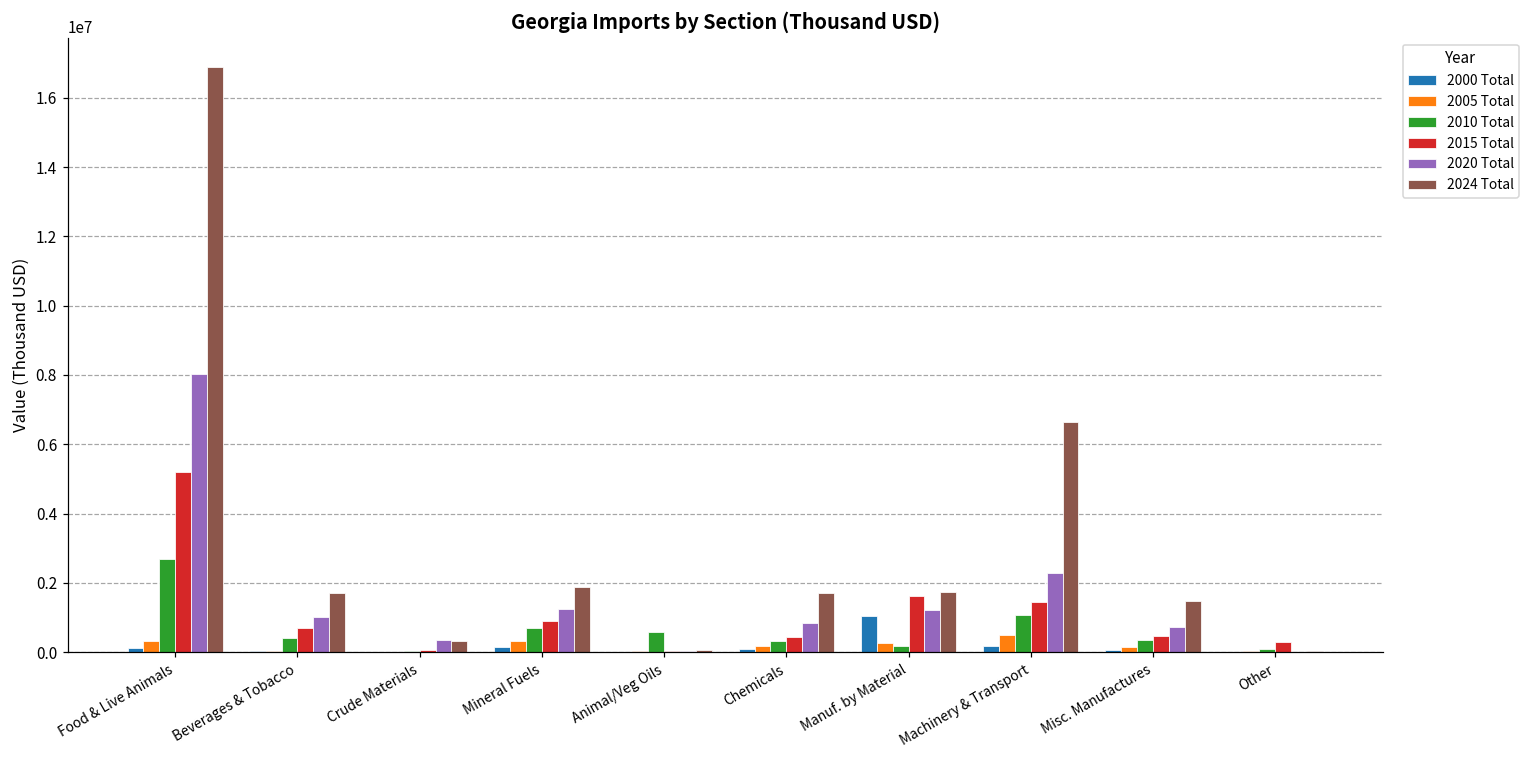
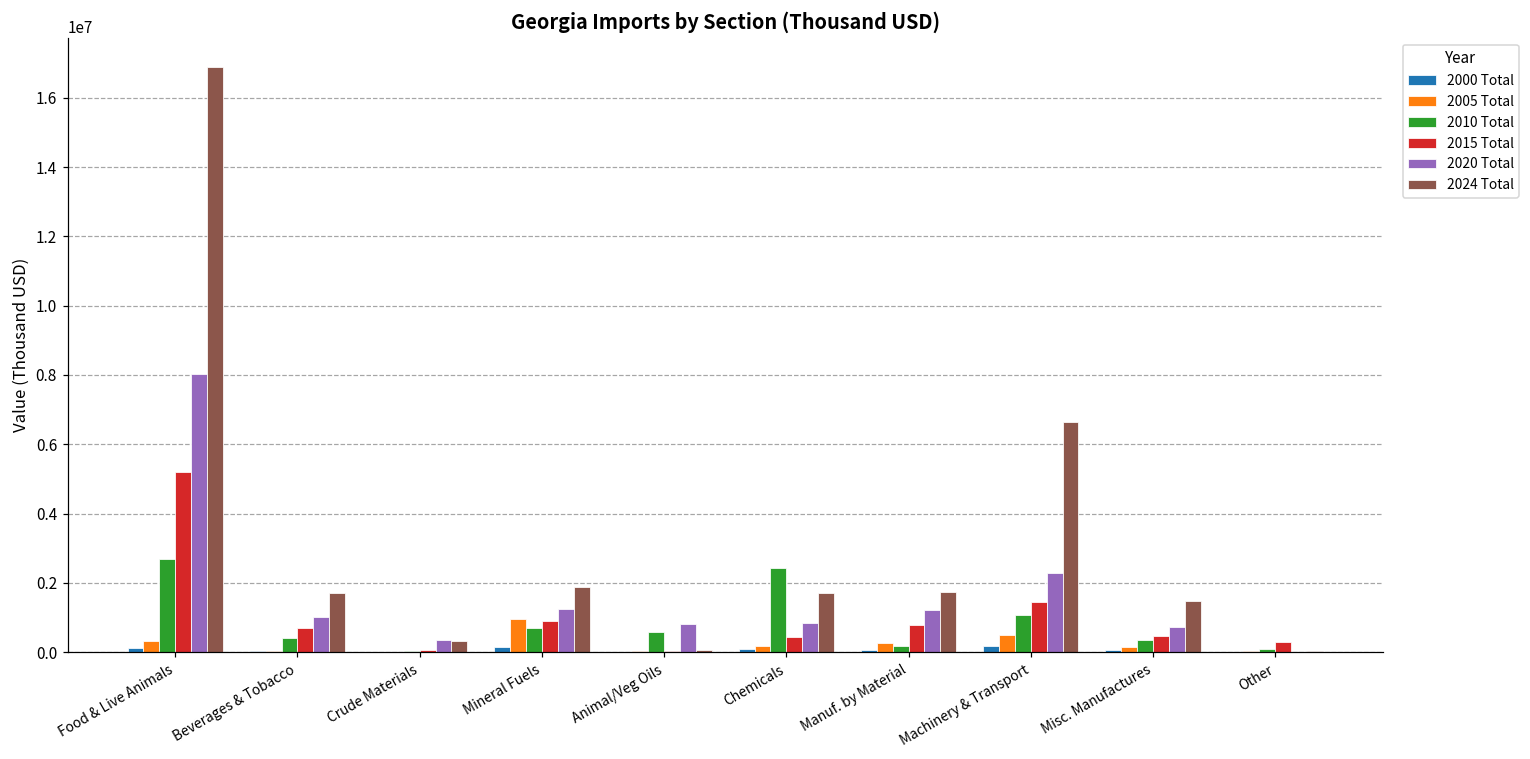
  {
    "2000 Total": {
      "Food & Live Animals": 100000,
      "Mineral Fuels": 100000,
      "Chemicals": 100000,
-     "Manuf. by Material": 1100000,
+     "Manuf. by Material": 100000,
      "Machinery & Transport": 200000
    },
    "2005 Total": {
      "Food & Live Animals": 300000,
-     "Mineral Fuels": 300000,
+     "Mineral Fuels": 1000000,
      "Chemicals": 200000,
      "Manuf. by Material": 300000,
      "Machinery & Transport": 500000,
      "Misc. Manufactures": 100000
    },
    "2010 Total": {
      "Food & Live Animals": 2700000,
      "Beverages & Tobacco": 400000,
      "Mineral Fuels": 700000,
      "Animal/Veg Oils": 600000,
-     "Chemicals": 300000,
+     "Chemicals": 2400000,
      "Manuf. by Material": 200000,
      "Machinery & Transport": 1100000,
      "Misc. Manufactures": 400000,
      "Other": 100000
    },
    "2015 Total": {
      "Food & Live Animals": 5200000,
      "Beverages & Tobacco": 700000,
      "Mineral Fuels": 900000,
      "Chemicals": 400000,
-     "Manuf. by Material": 1600000,
+     "Manuf. by Material": 800000,
      "Machinery & Transport": 1500000,
      "Misc. Manufactures": 500000,
      "Other": 300000
    },
    "2020 Total": {
      "Food & Live Animals": 8000000,
      "Beverages & Tobacco": 1000000,
      "Crude Materials": 300000,
      "Mineral Fuels": 1200000,
-     "Animal/Veg Oils": 0,
+     "Animal/Veg Oils": 800000,
      "Chemicals": 800000,
      "Manuf. by Material": 1200000,
      "Machinery & Transport": 2300000,
      "Misc. Manufactures": 700000
    },
    "2024 Total": {
      "Food & Live Animals": 16900000,
      "Beverages & Tobacco": 1700000,
      "Crude Materials": 300000,
      "Mineral Fuels": 1900000,
      "Chemicals": 1700000,
      "Manuf. by Material": 1700000,
      "Machinery & Transport": 6700000,
      "Misc. Manufactures": 1500000
    }
  }
